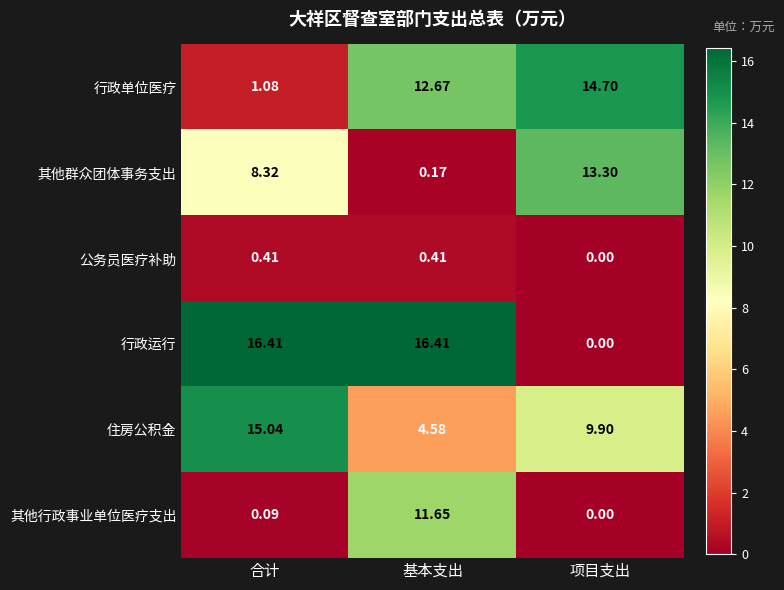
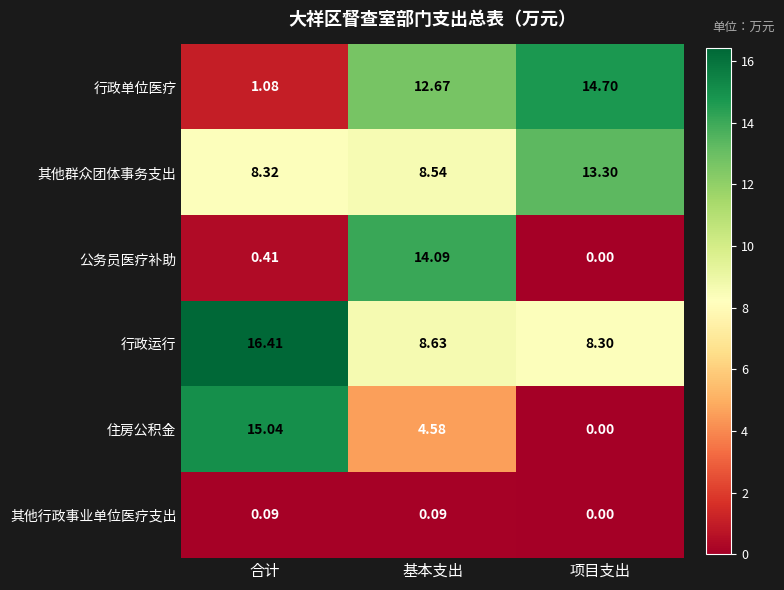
  {
    "行政单位医疗": {
      "合计": 1.08,
      "基本支出": 12.67,
      "项目支出": 14.70
    },
    "其他群众团体事务支出": {
      "合计": 8.32,
-     "基本支出": 0.17,
+     "基本支出": 8.54,
      "项目支出": 13.30
    },
    "公务员医疗补助": {
      "合计": 0.41,
-     "基本支出": 0.41,
+     "基本支出": 14.09,
      "项目支出": 0.00
    },
    "行政运行": {
      "合计": 16.41,
-     "基本支出": 16.41,
-     "项目支出": 0.00
+     "基本支出": 8.63,
+     "项目支出": 8.30
    },
    "住房公积金": {
      "合计": 15.04,
      "基本支出": 4.58,
-     "项目支出": 9.90
+     "项目支出": 0.00
    },
    "其他行政事业单位医疗支出": {
      "合计": 0.09,
-     "基本支出": 11.65,
+     "基本支出": 0.09,
      "项目支出": 0.00
    }
  }
